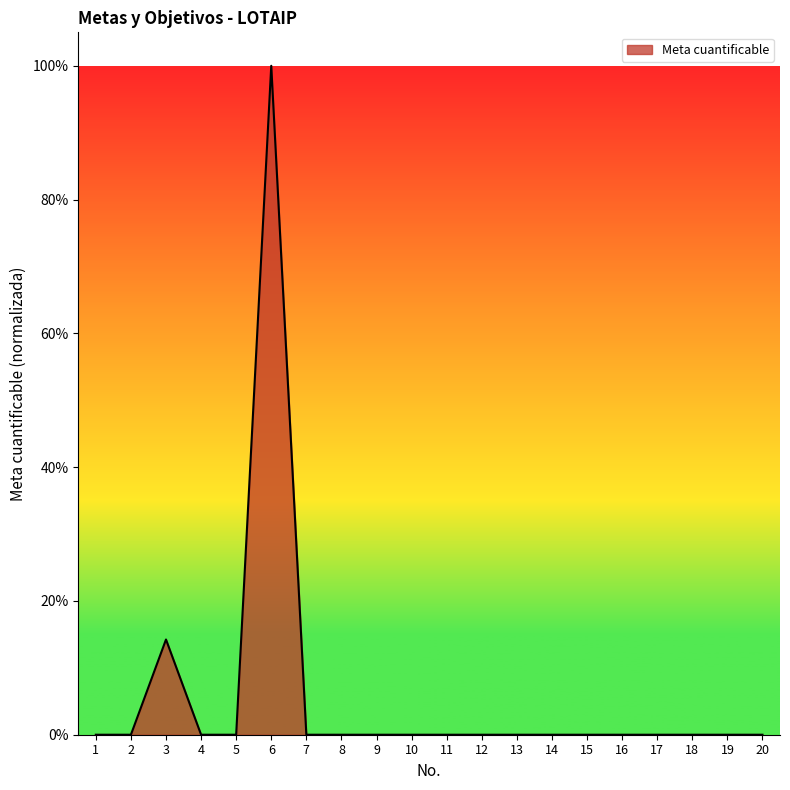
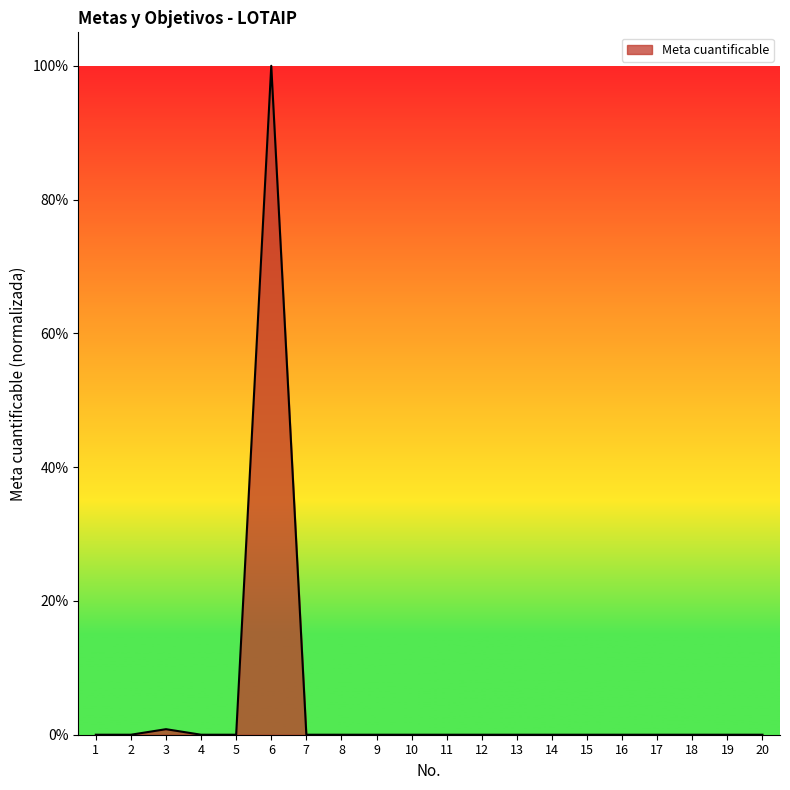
  {
    "1": "0%",
    "2": "0%",
-   "3": "14%",
+   "3": "1%",
    "4": "0%",
    "5": "0%",
    "6": "100%",
    "7": "0%",
    "8": "0%",
    "9": "0%",
    "10": "0%",
    "11": "0%",
    "12": "0%",
    "13": "0%",
    "14": "0%",
    "15": "0%",
    "16": "0%",
    "17": "0%",
    "18": "0%",
    "19": "0%",
    "20": "0%"
  }
